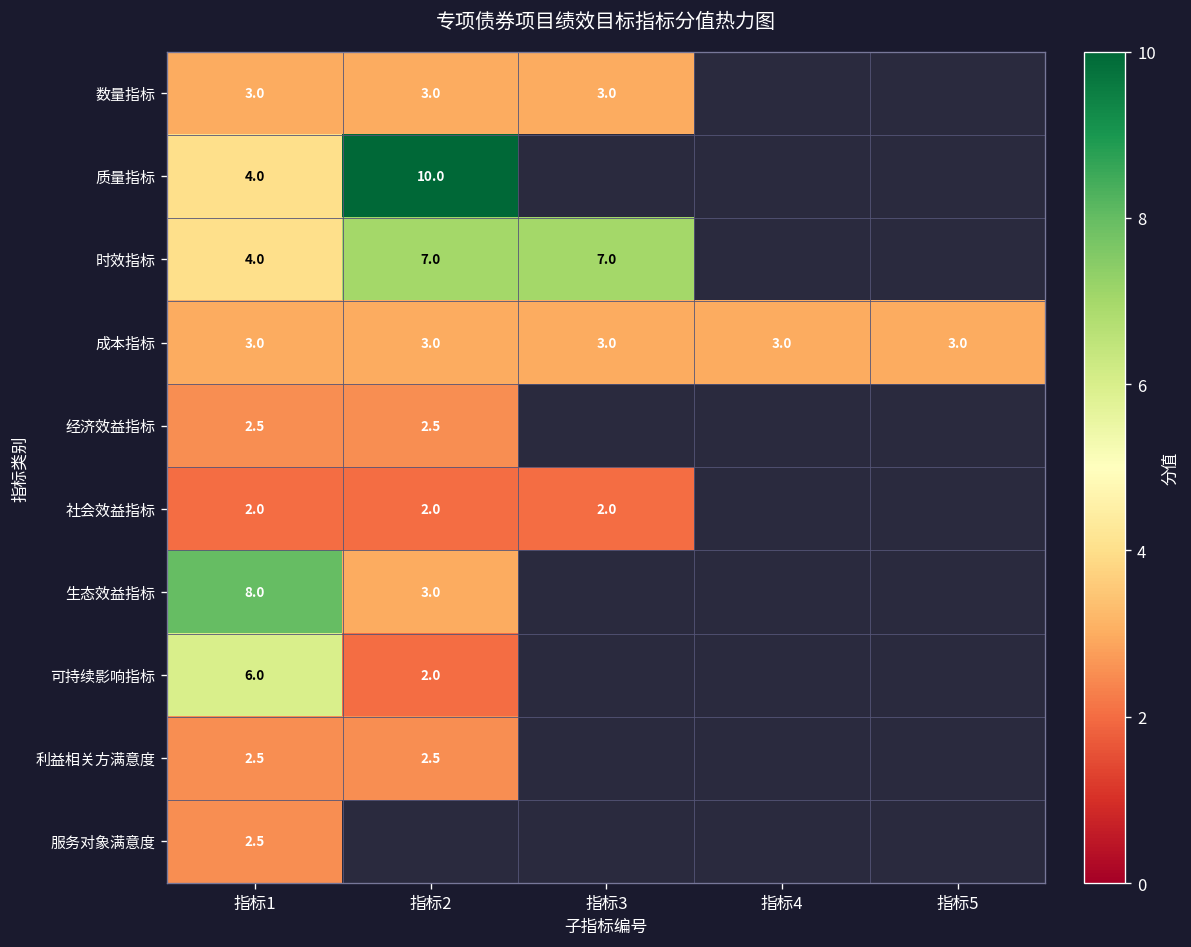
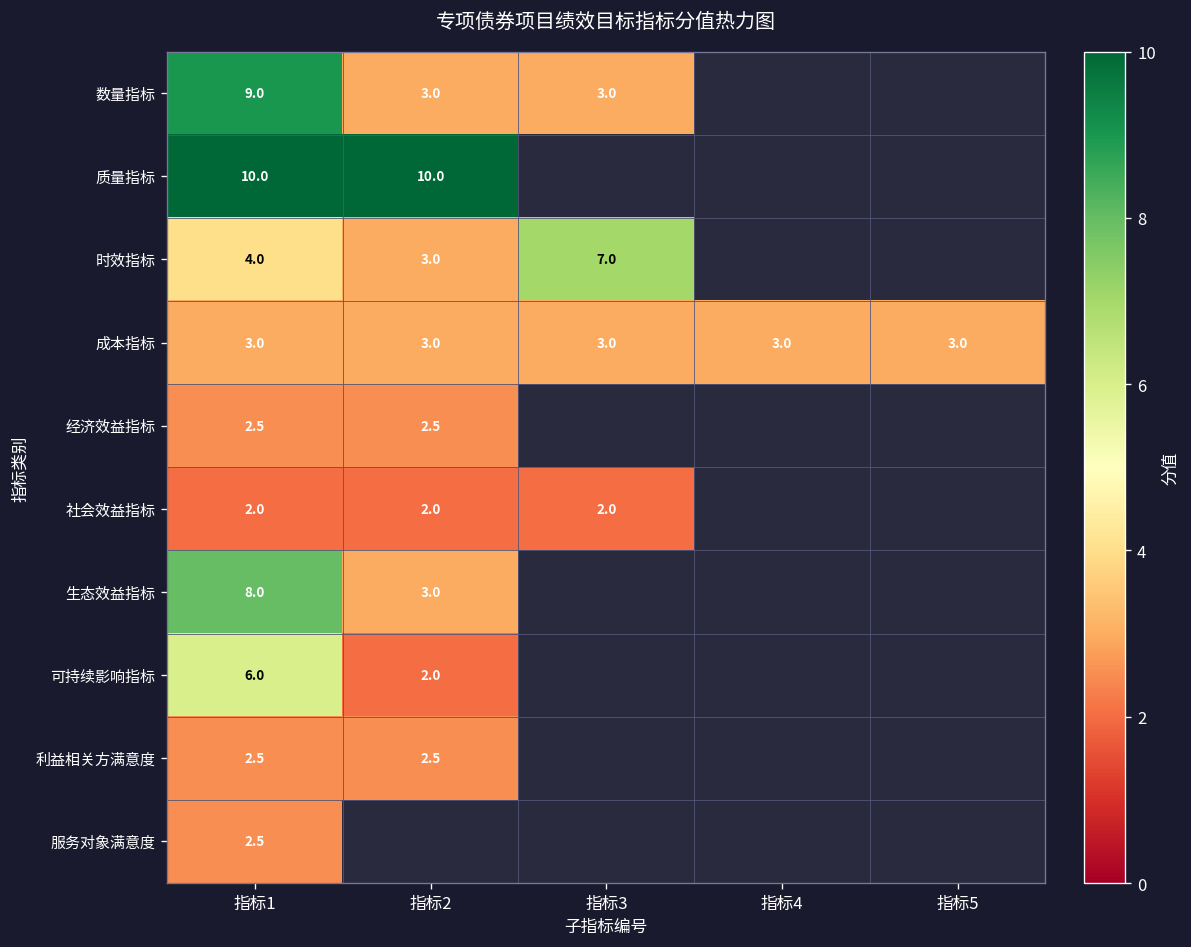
  {
    "数量指标": {
-     "指标1": 3.0,
+     "指标1": 9.0,
      "指标2": 3.0,
      "指标3": 3.0
    },
    "质量指标": {
-     "指标1": 4.0,
+     "指标1": 10.0,
      "指标2": 10.0
    },
    "时效指标": {
      "指标1": 4.0,
-     "指标2": 7.0,
+     "指标2": 3.0,
      "指标3": 7.0
    },
    "成本指标": {
      "指标1": 3.0,
      "指标2": 3.0,
      "指标3": 3.0,
      "指标4": 3.0,
      "指标5": 3.0
    },
    "经济效益指标": {
      "指标1": 2.5,
      "指标2": 2.5
    },
    "社会效益指标": {
      "指标1": 2.0,
      "指标2": 2.0,
      "指标3": 2.0
    },
    "生态效益指标": {
      "指标1": 8.0,
      "指标2": 3.0
    },
    "可持续影响指标": {
      "指标1": 6.0,
      "指标2": 2.0
    },
    "利益相关方满意度": {
      "指标1": 2.5,
      "指标2": 2.5
    },
    "服务对象满意度": {
      "指标1": 2.5
    }
  }
